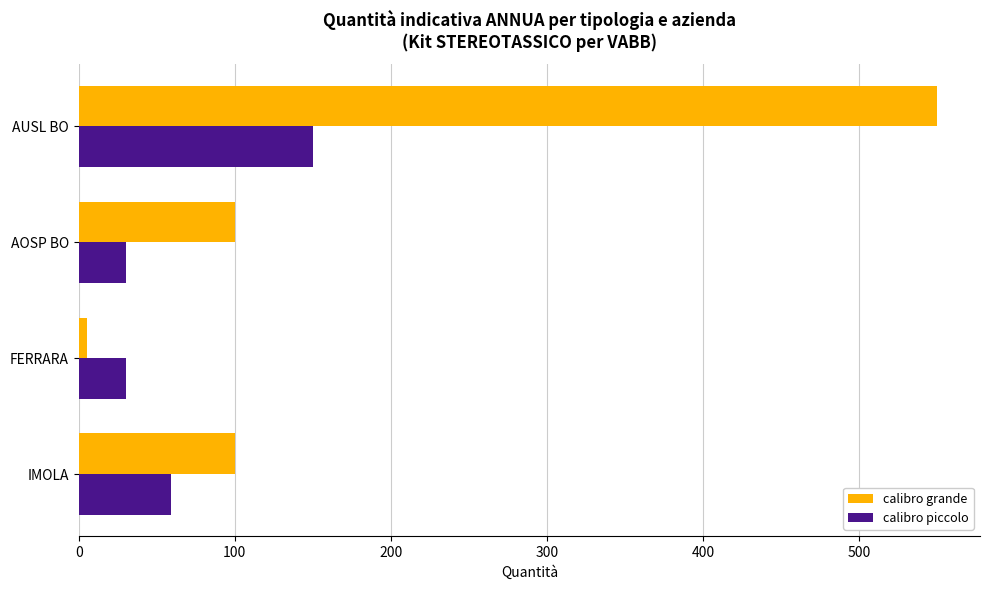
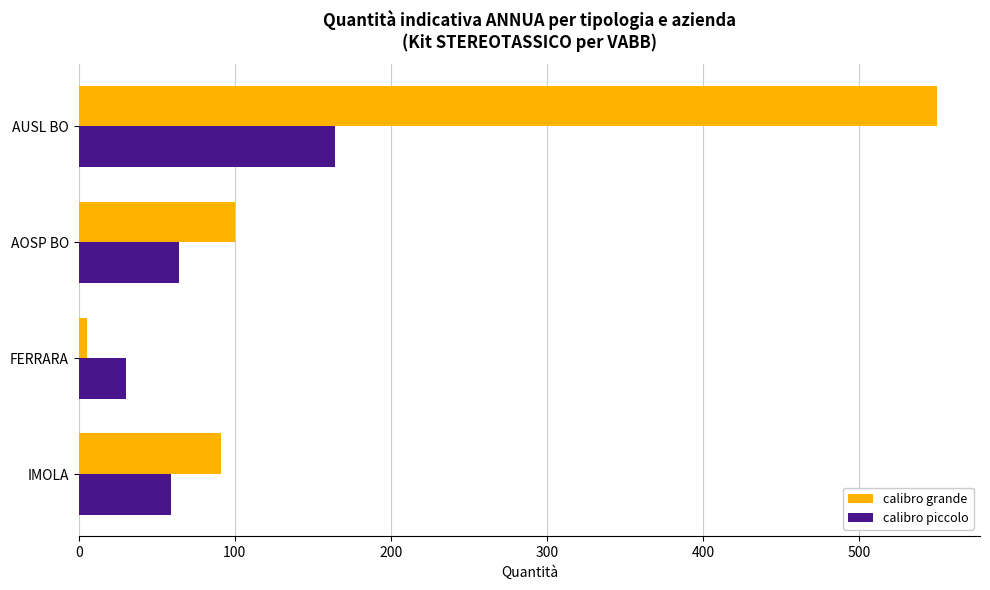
  {
    "calibro grande": {
      "AUSL BO": 550,
      "AOSP BO": 100,
      "FERRARA": 5,
-     "IMOLA": 100
+     "IMOLA": 91
    },
    "calibro piccolo": {
-     "AUSL BO": 150,
-     "AOSP BO": 30,
+     "AUSL BO": 164,
+     "AOSP BO": 64,
      "FERRARA": 30,
      "IMOLA": 59
    }
  }
